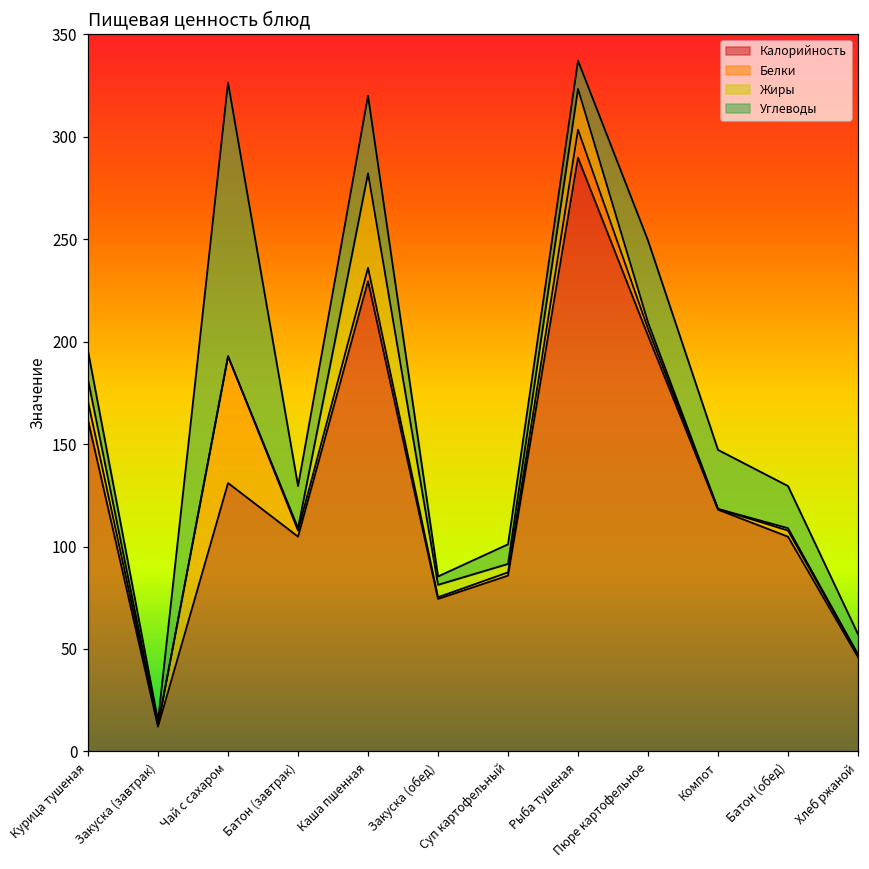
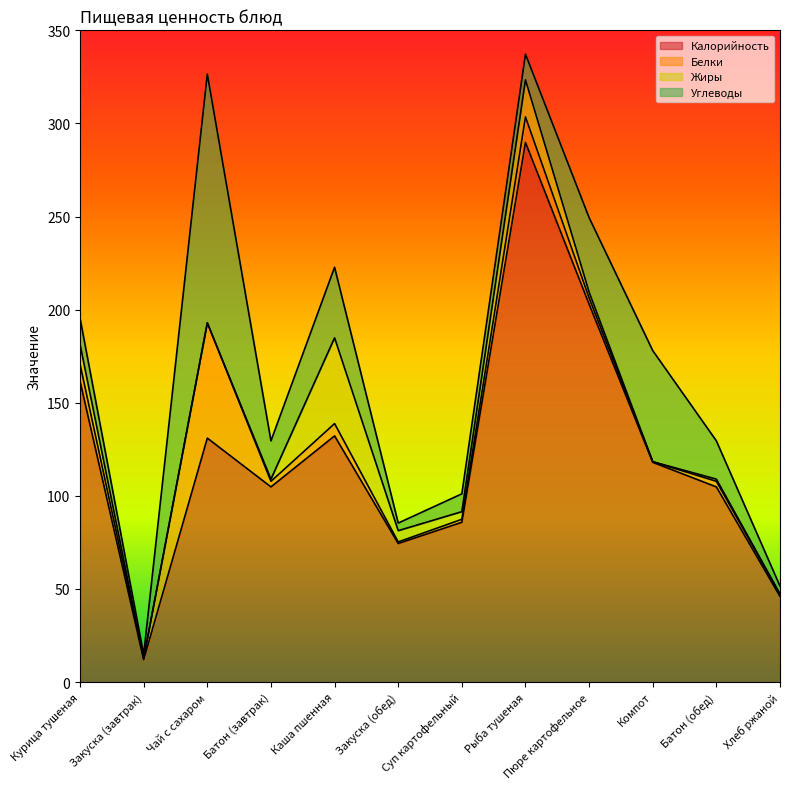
  {
    "Калорийность": {
      "Курица тушеная": 162,
      "Чай с сахаром": 131,
      "Батон (завтрак)": 105,
-     "Каша пшенная": 230,
+     "Каша пшенная": 132,
      "Суп картофельный": 86,
      "Рыба тушеная": 290,
      "Пюре картофельное": 203,
      "Батон (обед)": 105
    },
    "Белки": {
      "Курица тушеная": 9,
      "Каша пшенная": 7,
      "Суп картофельный": 2,
      "Рыба тушеная": 14,
      "Пюре картофельное": 3
    },
    "Жиры": {
      "Курица тушеная": 11,
      "Каша пшенная": 46,
      "Закуска (обед)": 6,
      "Суп картофельный": 4,
      "Рыба тушеная": 20,
      "Пюре картофельное": 3
    },
    "Углеводы": {
      "Курица тушеная": 14,
      "Закуска (завтрак)": 2,
      "Чай с сахаром": 134,
      "Батон (завтрак)": 21,
      "Каша пшенная": 38,
      "Закуска (обед)": 4,
      "Суп картофельный": 10,
      "Рыба тушеная": 14,
      "Пюре картофельное": 40,
-     "Компот": 29,
+     "Компот": 60,
      "Батон (обед)": 21,
-     "Хлеб ржаной": 10
+     "Хлеб ржаной": 4
    }
  }
